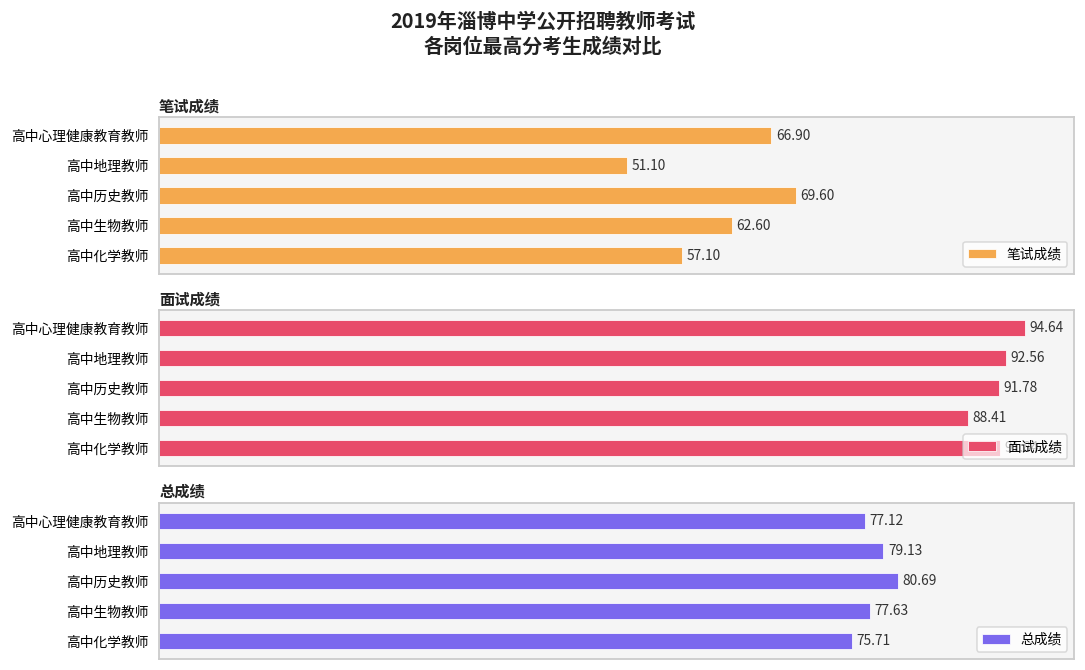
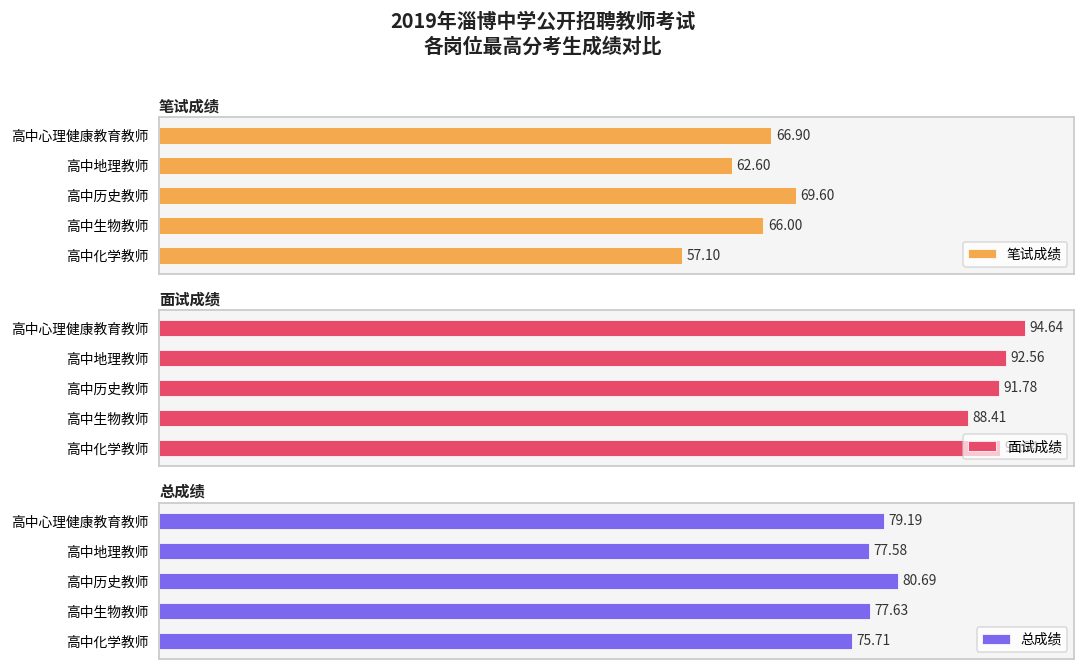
  {
    "笔试成绩": {
      "高中心理健康教育教师": 66.90,
-     "高中地理教师": 51.10,
+     "高中地理教师": 62.60,
      "高中历史教师": 69.60,
-     "高中生物教师": 62.60,
+     "高中生物教师": 66.00,
      "高中化学教师": 57.10
    },
    "面试成绩": {
      "高中心理健康教育教师": 94.64,
      "高中地理教师": 92.56,
      "高中历史教师": 91.78,
      "高中生物教师": 88.41
    },
    "总成绩": {
-     "高中心理健康教育教师": 77.12,
-     "高中地理教师": 79.13,
+     "高中心理健康教育教师": 79.19,
+     "高中地理教师": 77.58,
      "高中历史教师": 80.69,
      "高中生物教师": 77.63,
      "高中化学教师": 75.71
    }
  }
